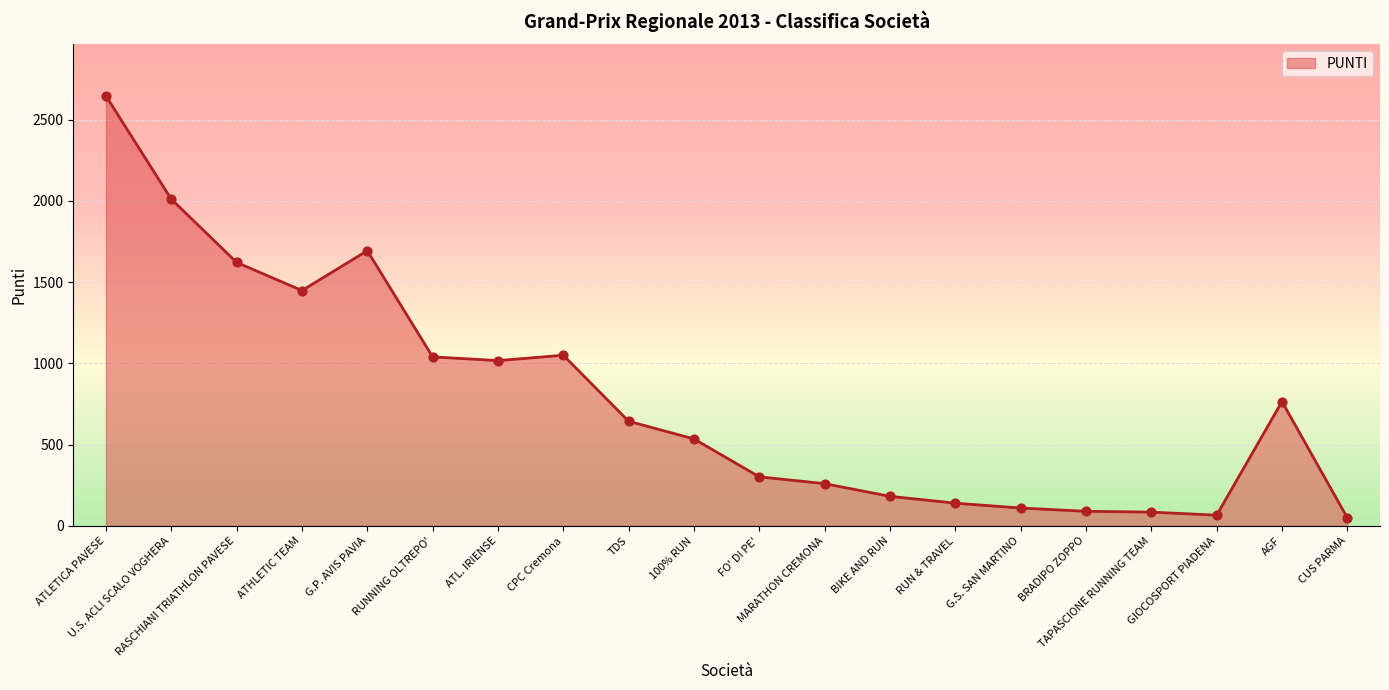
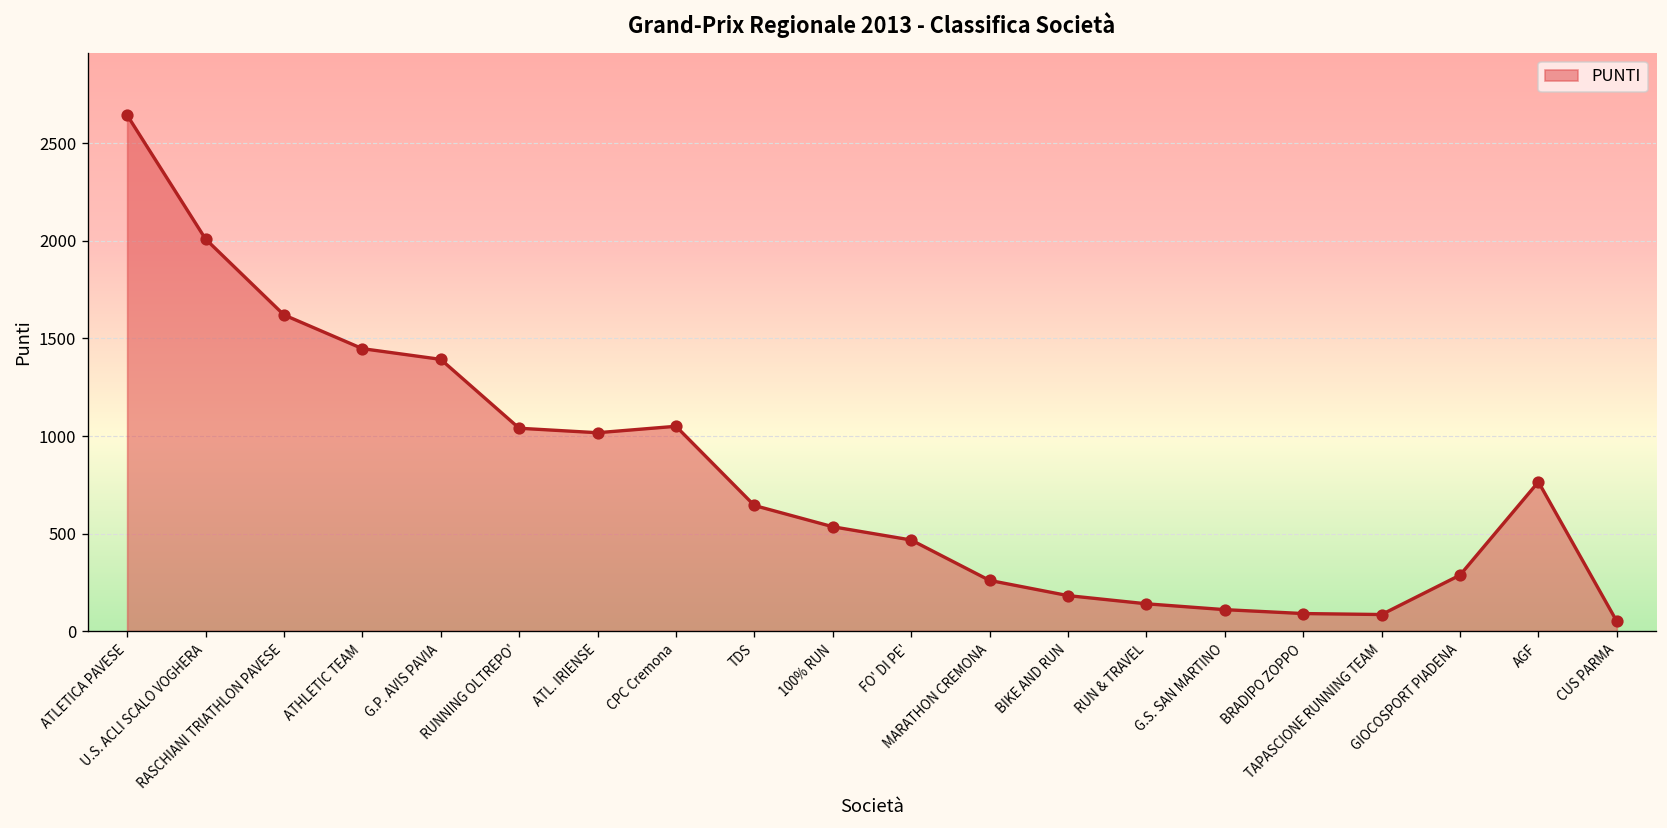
  {
    "ATLETICA PAVESE": 2650,
    "U.S. ACLI SCALO VOGHERA": 2010,
    "RASCHIANI TRIATHLON PAVESE": 1620,
    "ATHLETIC TEAM": 1450,
-   "G.P. AVIS PAVIA": 1690,
+   "G.P. AVIS PAVIA": 1390,
    "RUNNING OLTREPO'": 1040,
    "ATL. IRIENSE": 1020,
    "CPC Cremona": 1050,
    "TDS": 640,
    "100% RUN": 540,
-   "FO' DI PE'": 300,
+   "FO' DI PE'": 470,
    "MARATHON CREMONA": 260,
    "BIKE AND RUN": 180,
    "RUN & TRAVEL": 140,
    "G.S. SAN MARTINO": 110,
    "BRADIPO ZOPPO": 90,
    "TAPASCIONE RUNNING TEAM": 90,
-   "GIOCOSPORT PIADENA": 70,
+   "GIOCOSPORT PIADENA": 290,
    "AGF": 770,
    "CUS PARMA": 50
  }
